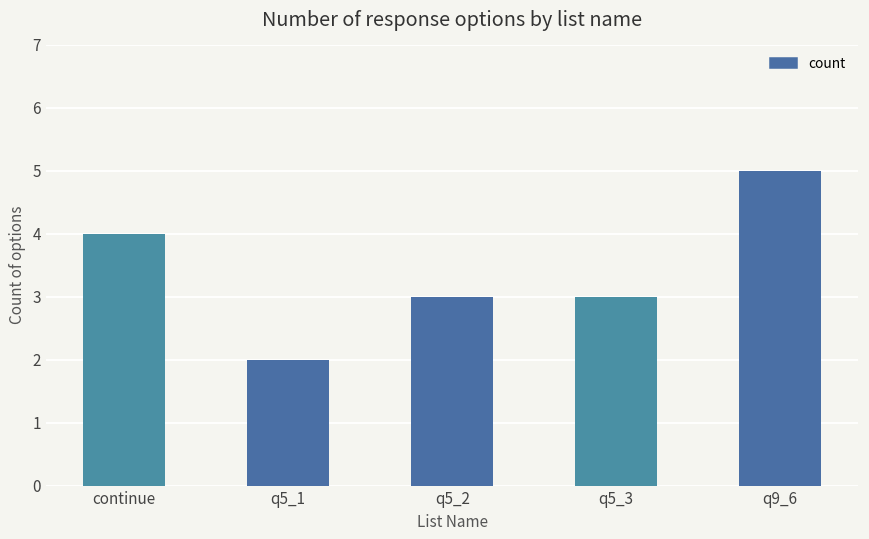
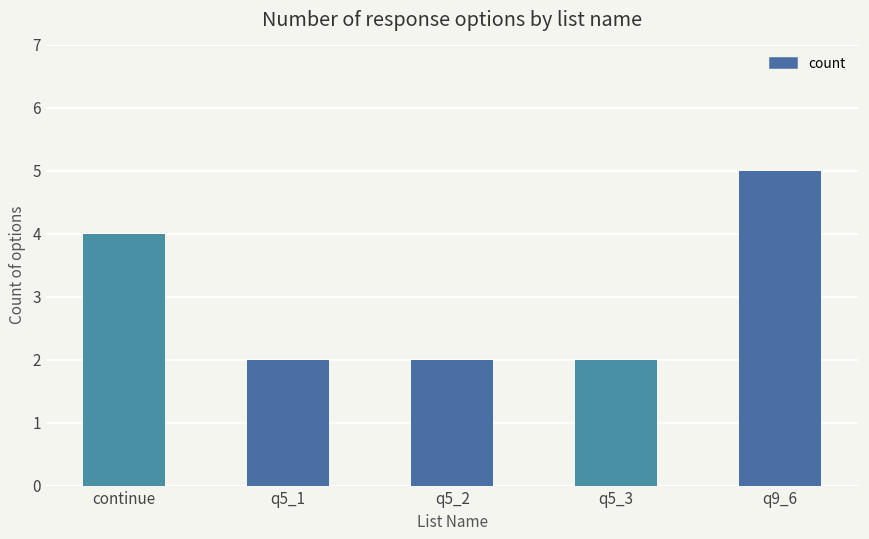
  {
    "continue": 4,
    "q5_1": 2,
-   "q5_2": 3,
-   "q5_3": 3,
+   "q5_2": 2,
+   "q5_3": 2,
    "q9_6": 5
  }
